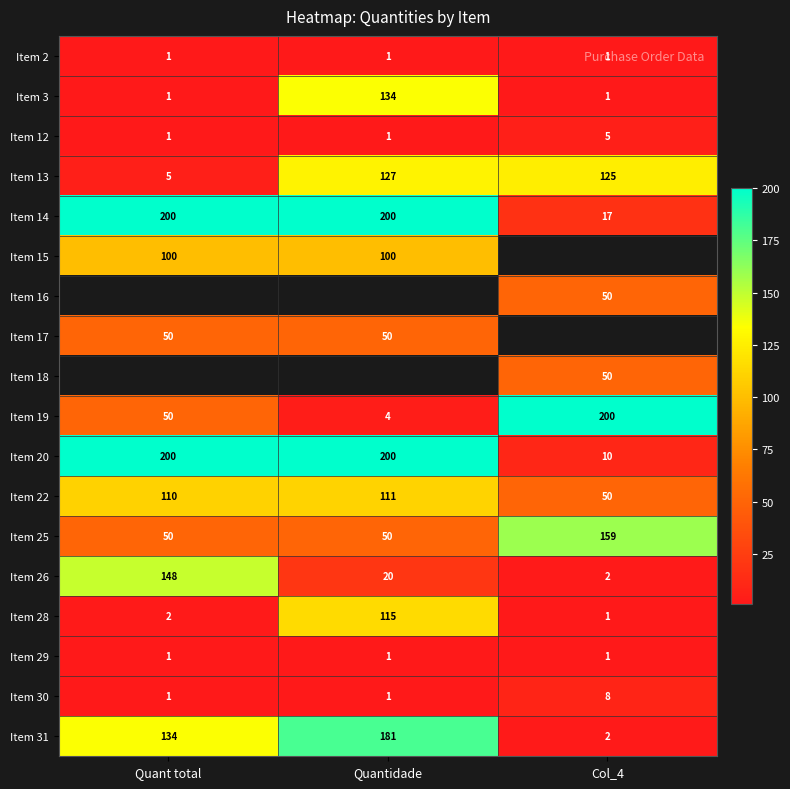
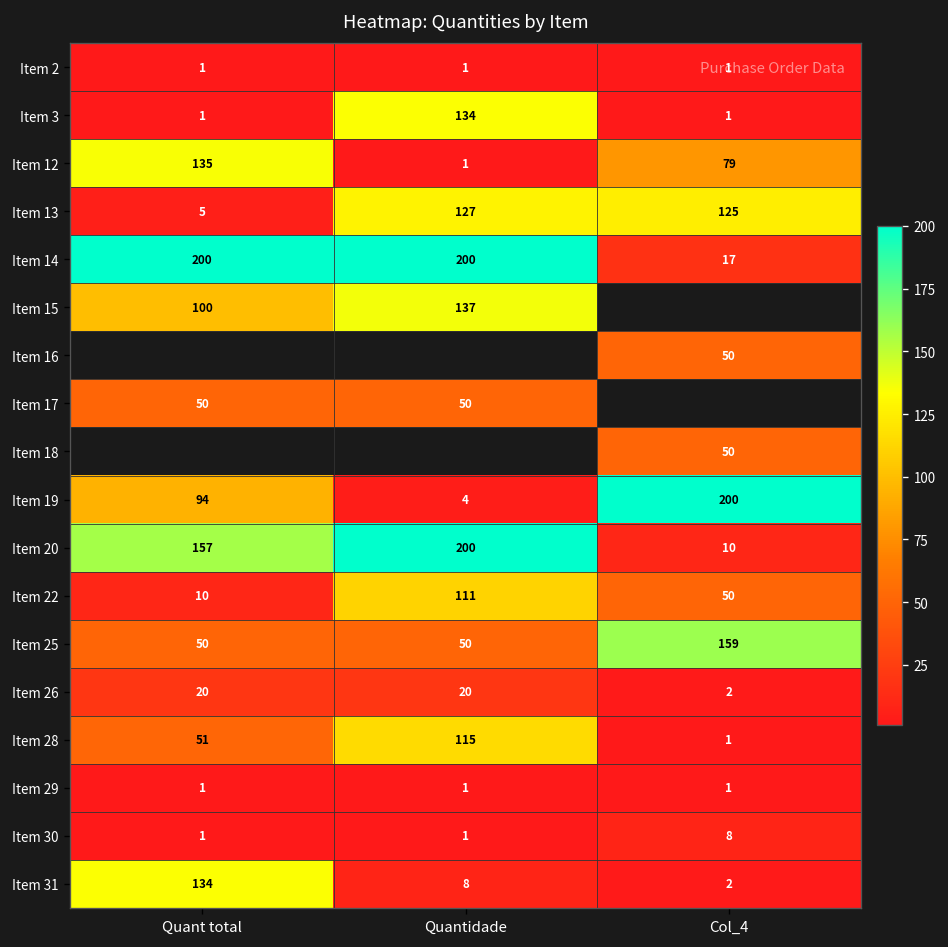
  {
    "Item 2": {
      "Quant total": 1,
      "Quantidade": 1
    },
    "Item 3": {
      "Quant total": 1,
      "Quantidade": 134,
      "Col_4": 1
    },
    "Item 12": {
-     "Quant total": 1,
+     "Quant total": 135,
      "Quantidade": 1,
-     "Col_4": 5
+     "Col_4": 79
    },
    "Item 13": {
      "Quant total": 5,
      "Quantidade": 127,
      "Col_4": 125
    },
    "Item 14": {
      "Quant total": 200,
      "Quantidade": 200,
      "Col_4": 17
    },
    "Item 15": {
      "Quant total": 100,
-     "Quantidade": 100
+     "Quantidade": 137
    },
    "Item 16": {
      "Col_4": 50
    },
    "Item 17": {
      "Quant total": 50,
      "Quantidade": 50
    },
    "Item 18": {
      "Col_4": 50
    },
    "Item 19": {
-     "Quant total": 50,
+     "Quant total": 94,
      "Quantidade": 4,
      "Col_4": 200
    },
    "Item 20": {
-     "Quant total": 200,
+     "Quant total": 157,
      "Quantidade": 200,
      "Col_4": 10
    },
    "Item 22": {
-     "Quant total": 110,
+     "Quant total": 10,
      "Quantidade": 111,
      "Col_4": 50
    },
    "Item 25": {
      "Quant total": 50,
      "Quantidade": 50,
      "Col_4": 159
    },
    "Item 26": {
-     "Quant total": 148,
+     "Quant total": 20,
      "Quantidade": 20,
      "Col_4": 2
    },
    "Item 28": {
-     "Quant total": 2,
+     "Quant total": 51,
      "Quantidade": 115,
      "Col_4": 1
    },
    "Item 29": {
      "Quant total": 1,
      "Quantidade": 1,
      "Col_4": 1
    },
    "Item 30": {
      "Quant total": 1,
      "Quantidade": 1,
      "Col_4": 8
    },
    "Item 31": {
      "Quant total": 134,
-     "Quantidade": 181,
+     "Quantidade": 8,
      "Col_4": 2
    }
  }
